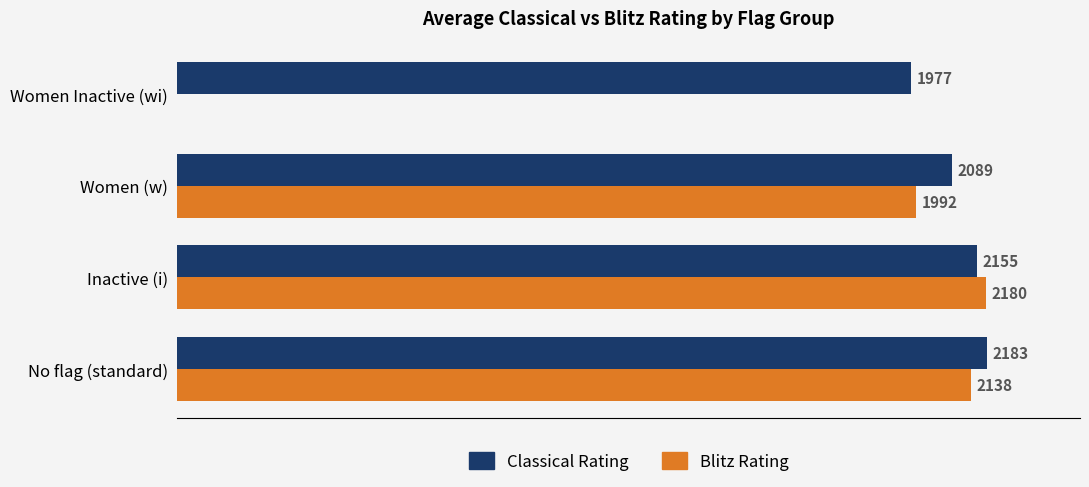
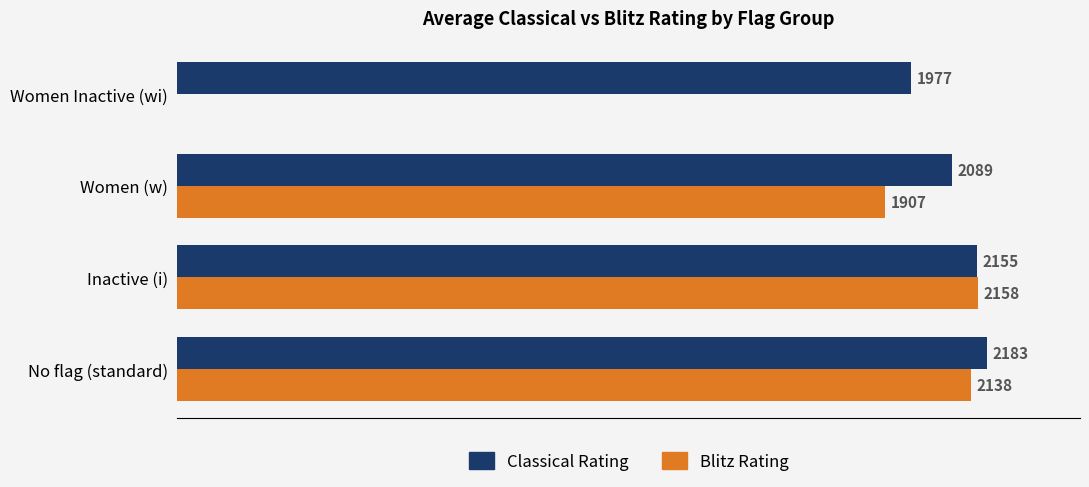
  {
    "Classical Rating": {
      "Women Inactive (wi)": 1977,
      "Women (w)": 2089,
      "Inactive (i)": 2155,
      "No flag (standard)": 2183
    },
    "Blitz Rating": {
-     "Women (w)": 1992,
-     "Inactive (i)": 2180,
+     "Women (w)": 1907,
+     "Inactive (i)": 2158,
      "No flag (standard)": 2138
    }
  }
